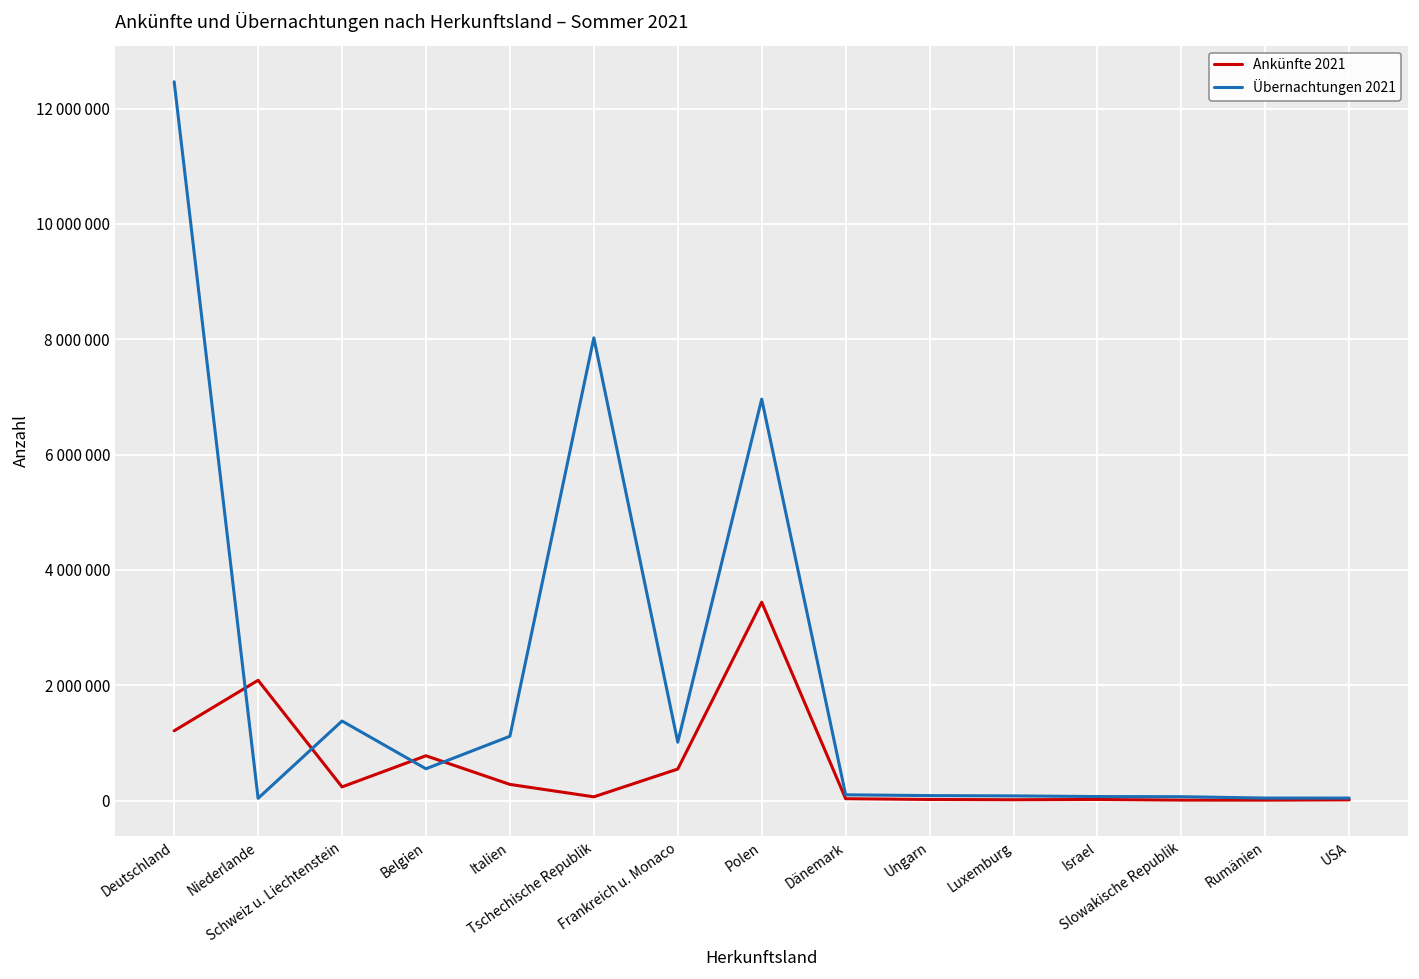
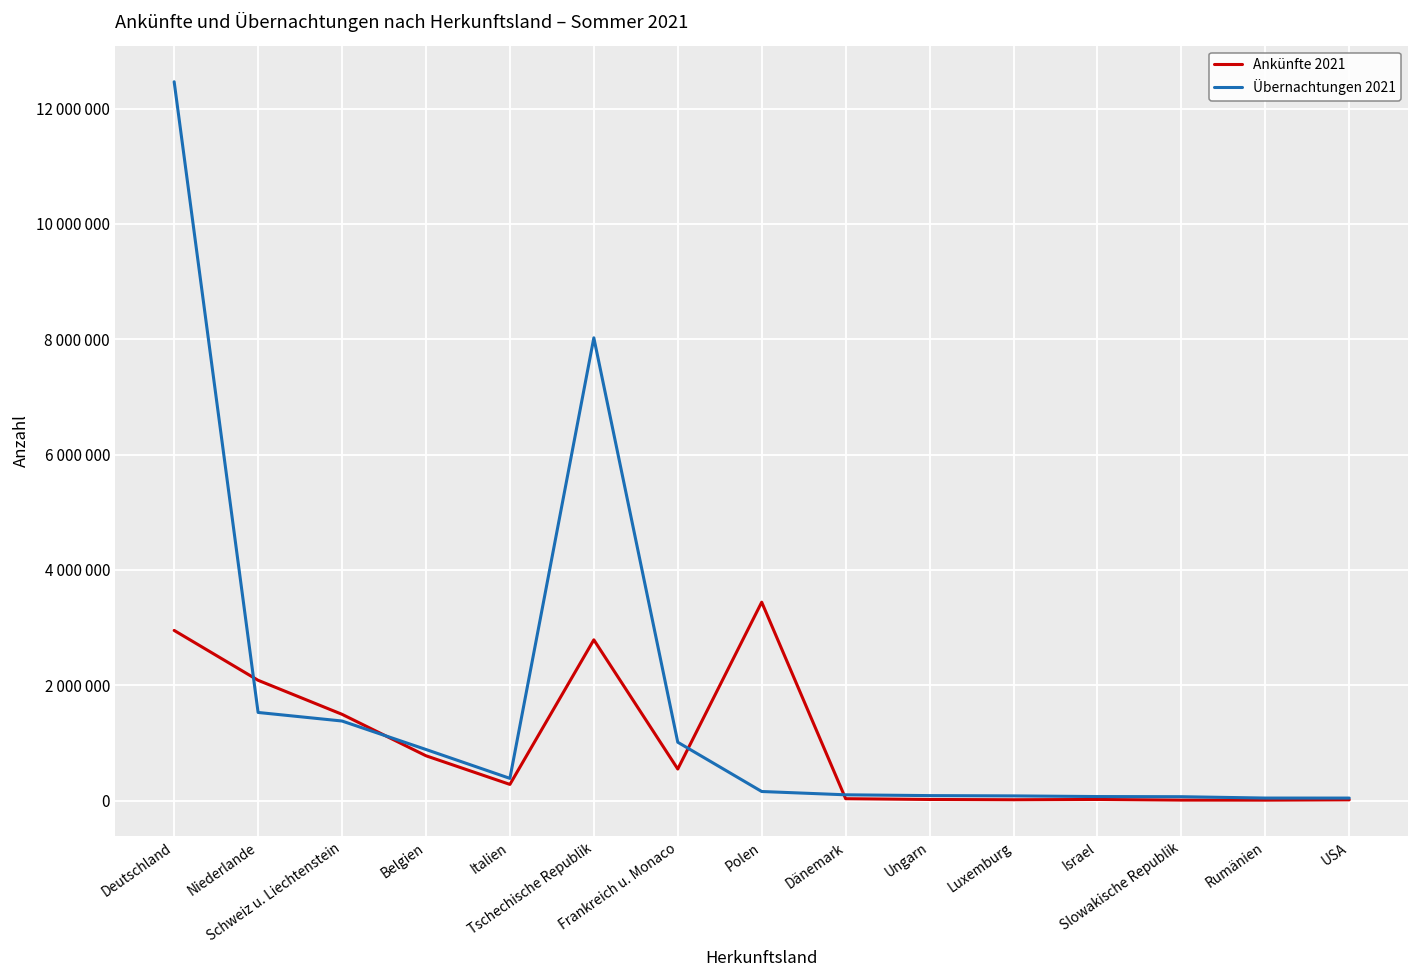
  {
    "Ankünfte 2021": {
-     "Deutschland": 1200000,
+     "Deutschland": 3000000,
      "Niederlande": 2100000,
-     "Schweiz u. Liechtenstein": 200000,
+     "Schweiz u. Liechtenstein": 1500000,
      "Belgien": 800000,
      "Italien": 300000,
-     "Tschechische Republik": 100000,
+     "Tschechische Republik": 2800000,
      "Frankreich u. Monaco": 500000,
      "Polen": 3400000,
      "Dänemark": 0,
      "Ungarn": 0,
      "Luxemburg": 0,
      "Israel": 0,
      "Slowakische Republik": 0
    },
    "Übernachtungen 2021": {
      "Deutschland": 12500000,
-     "Niederlande": 0,
+     "Niederlande": 1500000,
      "Schweiz u. Liechtenstein": 1400000,
-     "Belgien": 600000,
-     "Italien": 1100000,
+     "Belgien": 900000,
+     "Italien": 400000,
      "Tschechische Republik": 8000000,
      "Frankreich u. Monaco": 1000000,
-     "Polen": 7000000,
+     "Polen": 200000,
      "Dänemark": 100000,
      "Ungarn": 100000,
      "Luxemburg": 100000,
      "Israel": 100000,
      "Slowakische Republik": 100000
    }
  }
